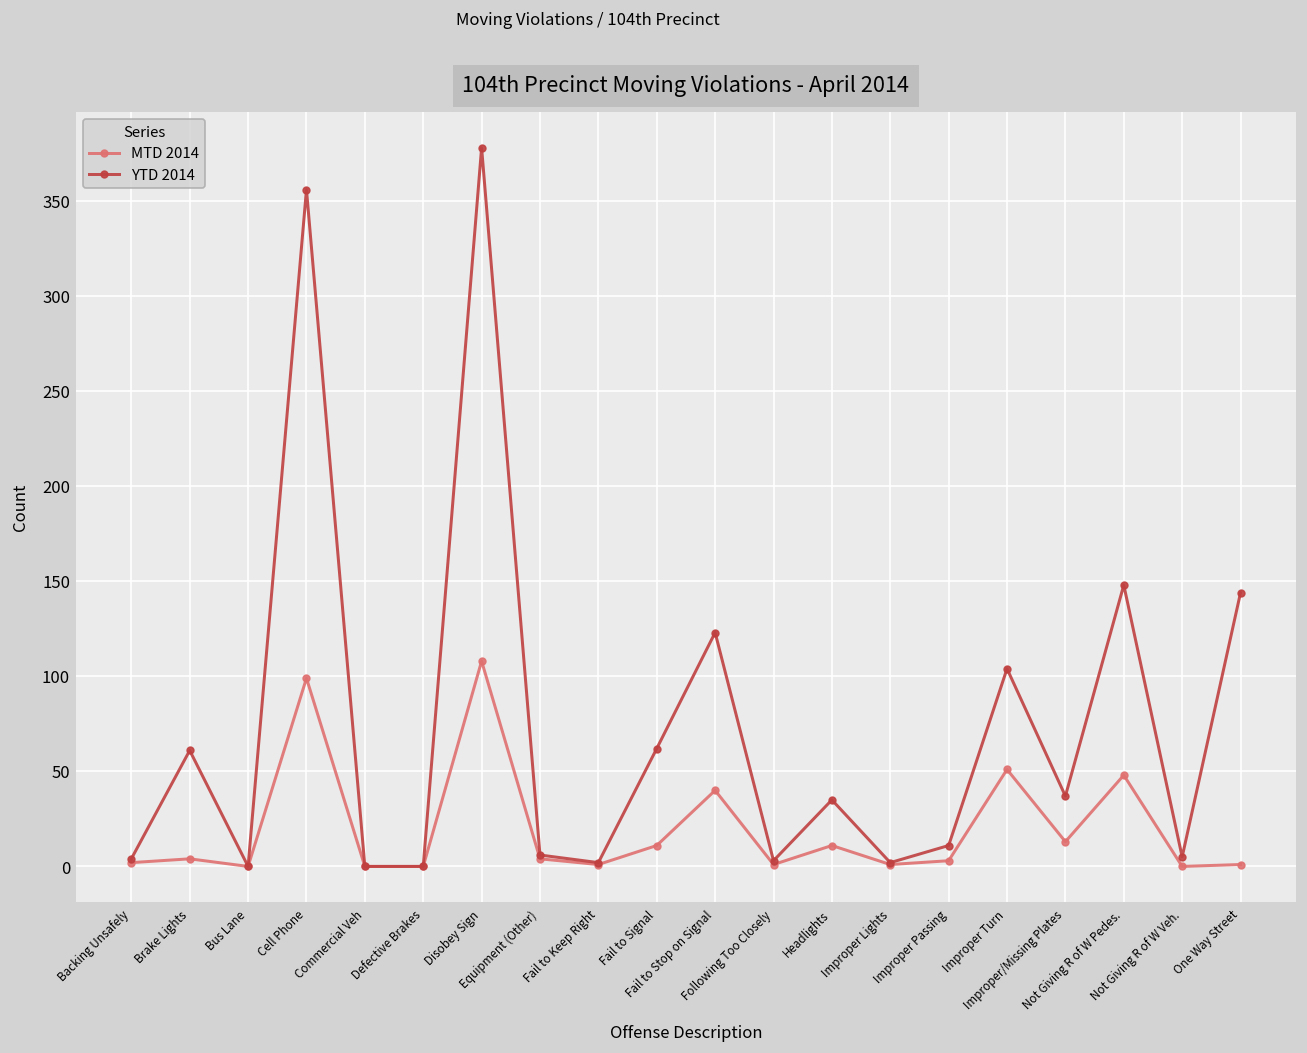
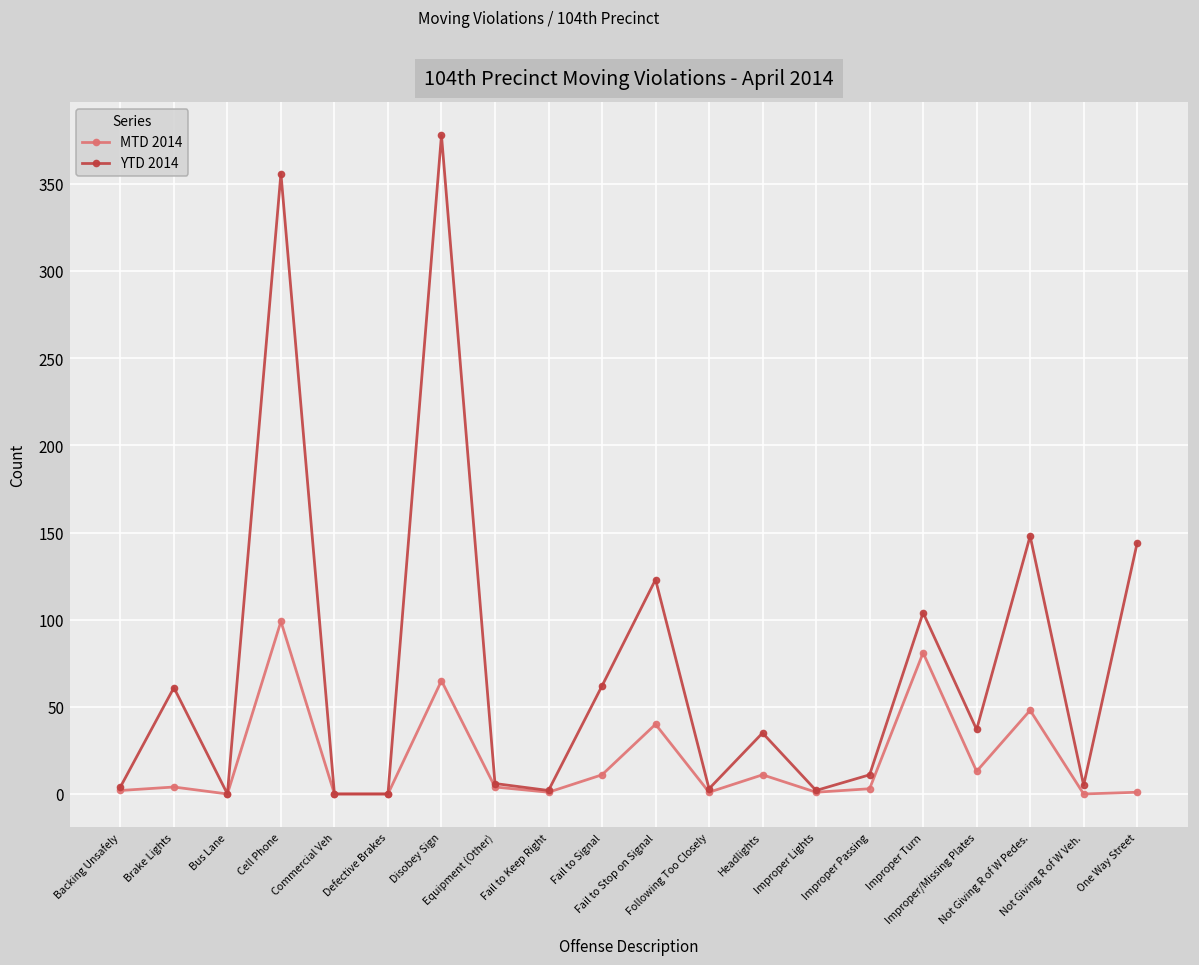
  {
    "MTD 2014": {
      "Backing Unsafely": 2,
      "Brake Lights": 4,
      "Cell Phone": 99,
-     "Disobey Sign": 108,
+     "Disobey Sign": 65,
      "Equipment (Other)": 4,
      "Fail to Signal": 11,
      "Fail to Stop on Signal": 40,
      "Following Too Closely": 1,
      "Headlights": 11,
      "Improper Passing": 3,
-     "Improper Turn": 51,
+     "Improper Turn": 81,
      "Improper/Missing Plates": 13,
      "Not Giving R of W Pedes.": 48,
      "Not Giving R of W Veh.": 0,
      "One Way Street": 1
    },
    "YTD 2014": {
      "Backing Unsafely": 4,
      "Brake Lights": 61,
      "Cell Phone": 356,
      "Disobey Sign": 378,
      "Equipment (Other)": 6,
      "Fail to Signal": 62,
      "Fail to Stop on Signal": 123,
      "Following Too Closely": 3,
      "Headlights": 35,
      "Improper Passing": 11,
      "Improper Turn": 104,
      "Improper/Missing Plates": 37,
      "Not Giving R of W Pedes.": 148,
      "Not Giving R of W Veh.": 5,
      "One Way Street": 144
    }
  }
